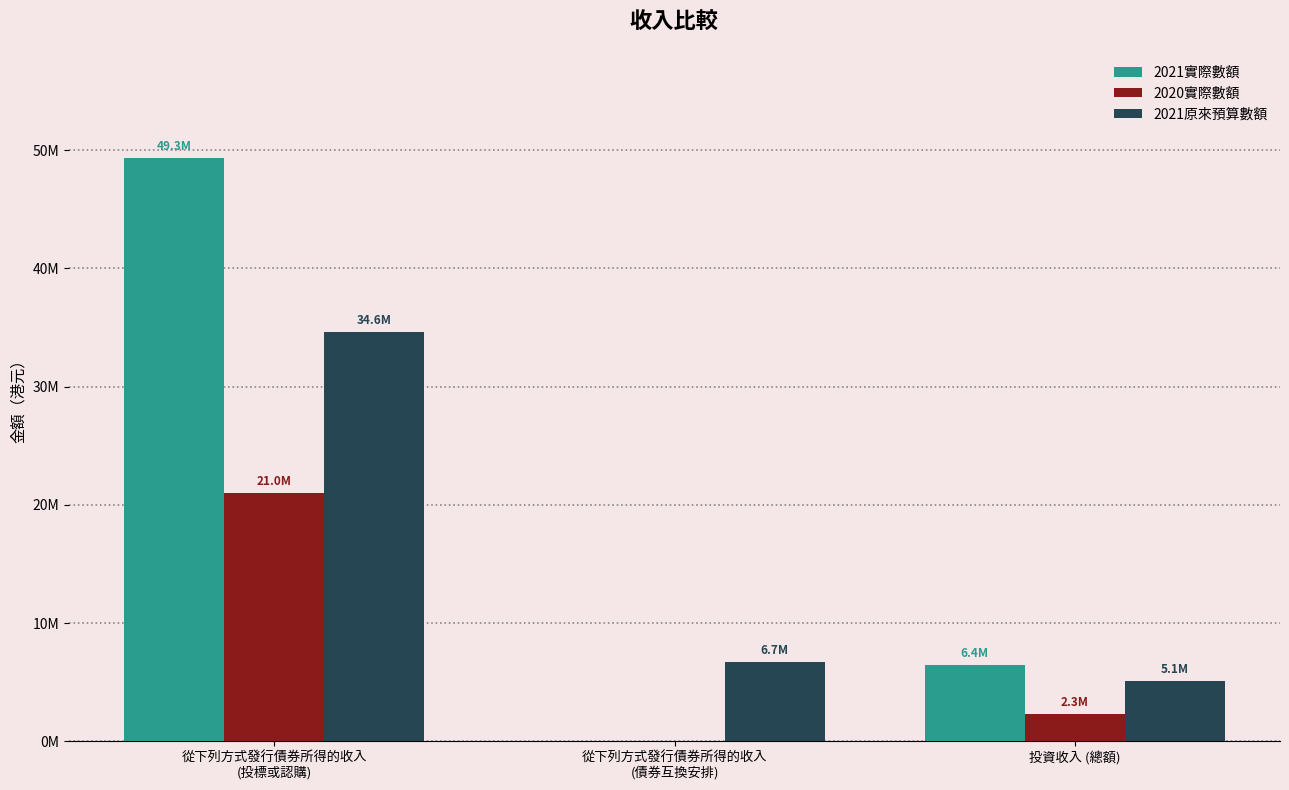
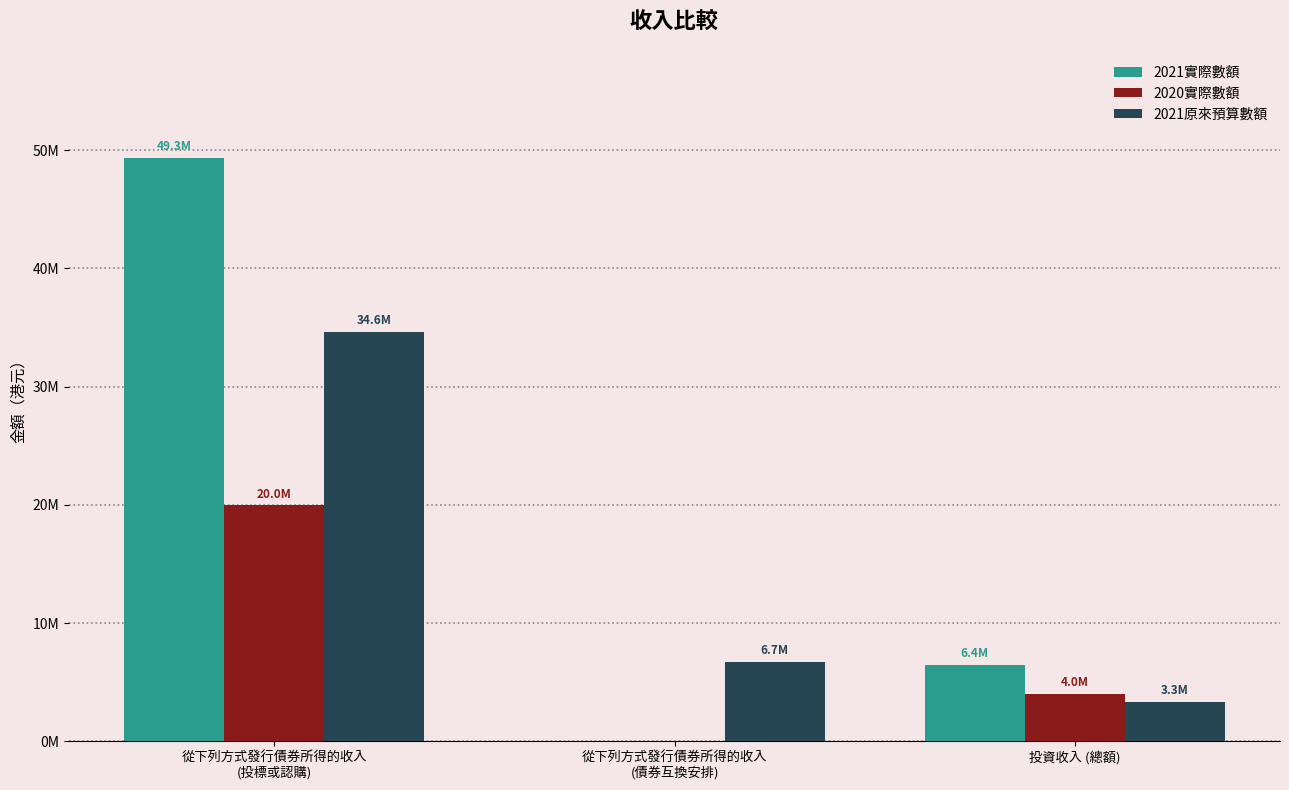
  {
    "2021實際數額": {
      "從下列方式發行債券所得的收入 (投標或認購)": "49.3M",
      "投資收入 (總額)": "6.4M"
    },
    "2020實際數額": {
-     "從下列方式發行債券所得的收入 (投標或認購)": "21.0M",
-     "投資收入 (總額)": "2.3M"
+     "從下列方式發行債券所得的收入 (投標或認購)": "20.0M",
+     "投資收入 (總額)": "4.0M"
    },
    "2021原來預算數額": {
      "從下列方式發行債券所得的收入 (投標或認購)": "34.6M",
      "從下列方式發行債券所得的收入 (債券互換安排)": "6.7M",
-     "投資收入 (總額)": "5.1M"
+     "投資收入 (總額)": "3.3M"
    }
  }
